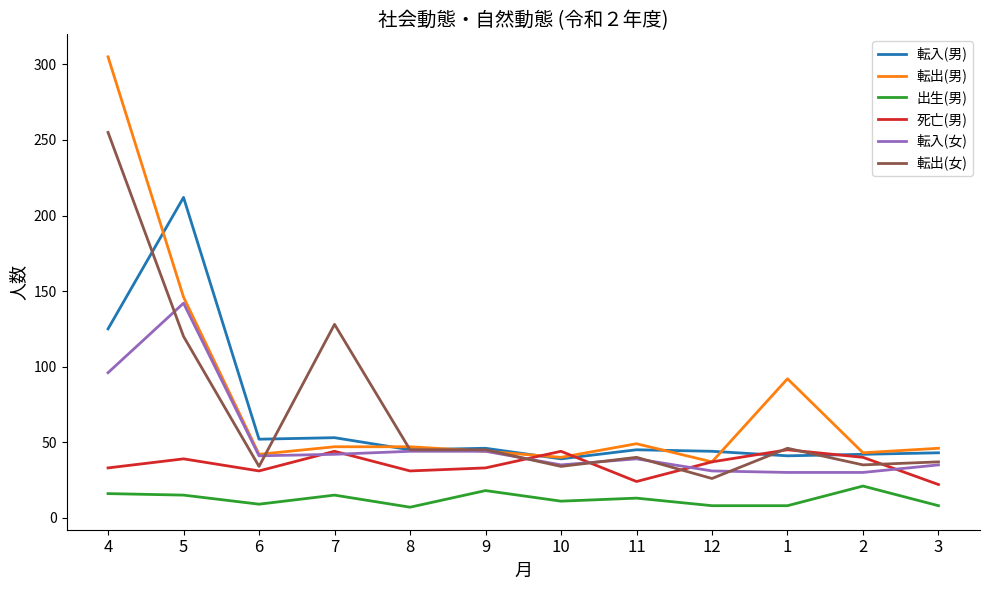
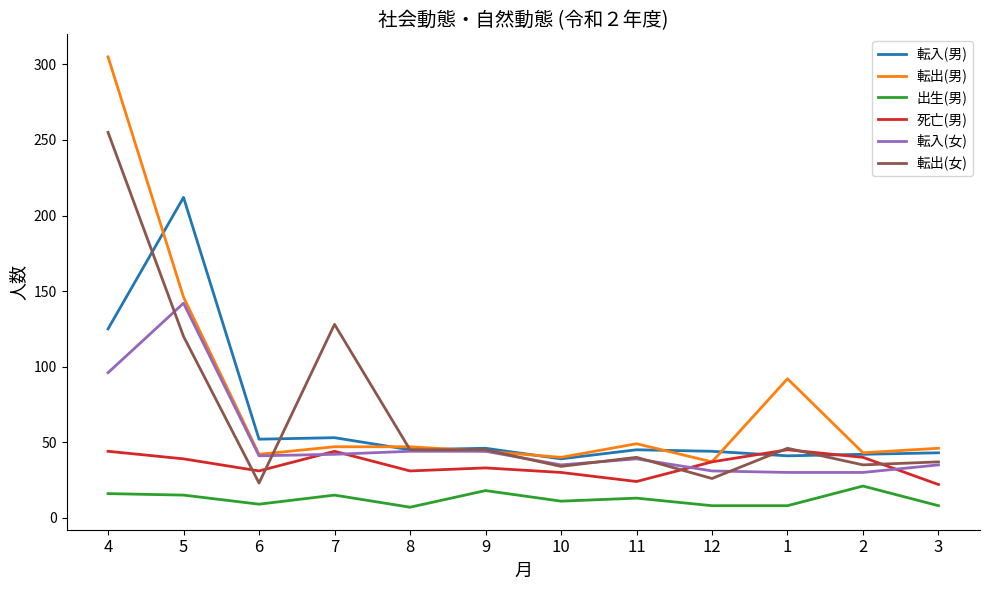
  {
    "転入(男)": {
      "4": 125,
      "5": 212,
      "6": 52,
      "7": 53,
      "11": 45,
      "12": 44,
      "1": 41,
      "3": 43
    },
    "転出(男)": {
      "4": 305,
      "5": 146,
      "7": 47,
      "8": 47,
      "11": 49,
      "1": 92,
      "3": 46
    },
    "出生(男)": {
      "4": 16,
      "5": 15,
      "6": 9,
      "7": 15,
      "8": 7,
      "9": 18,
      "10": 11,
      "11": 13,
      "12": 8,
      "1": 8,
      "2": 21,
      "3": 8
    },
    "死亡(男)": {
-     "4": 33,
+     "4": 44,
      "5": 39,
      "6": 31,
      "7": 44,
      "8": 31,
      "9": 33,
-     "10": 44,
+     "10": 30,
      "11": 24,
      "2": 40,
      "3": 22
    },
    "転入(女)": {
      "4": 96,
      "5": 142,
      "7": 42,
      "12": 31,
      "1": 30,
      "2": 30,
      "3": 35
    },
    "転出(女)": {
      "4": 255,
      "5": 120,
-     "6": 34,
+     "6": 23,
      "7": 128,
      "12": 26,
      "2": 35,
      "3": 37
    }
  }
